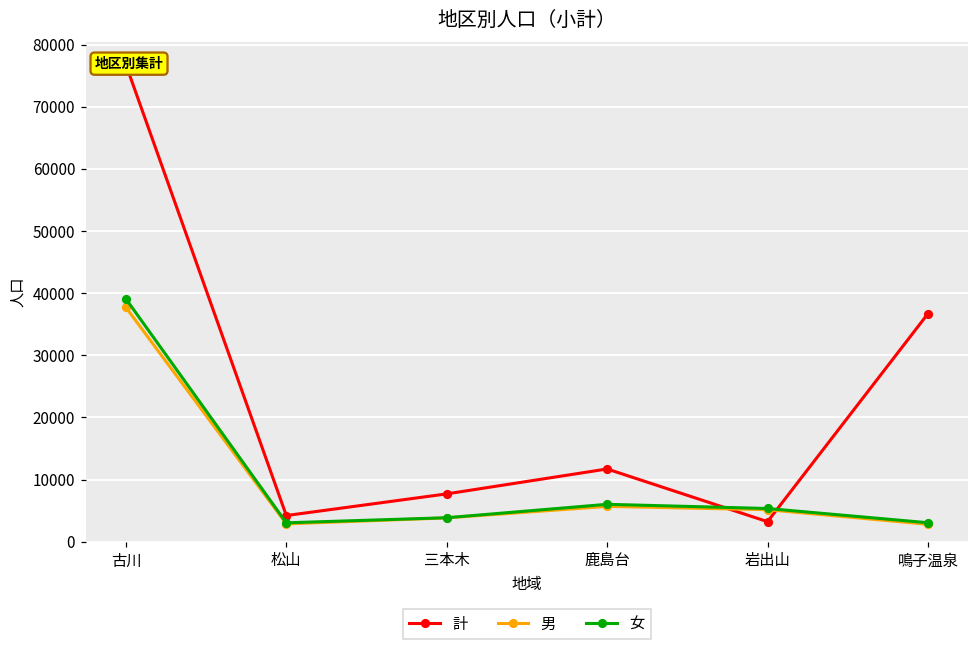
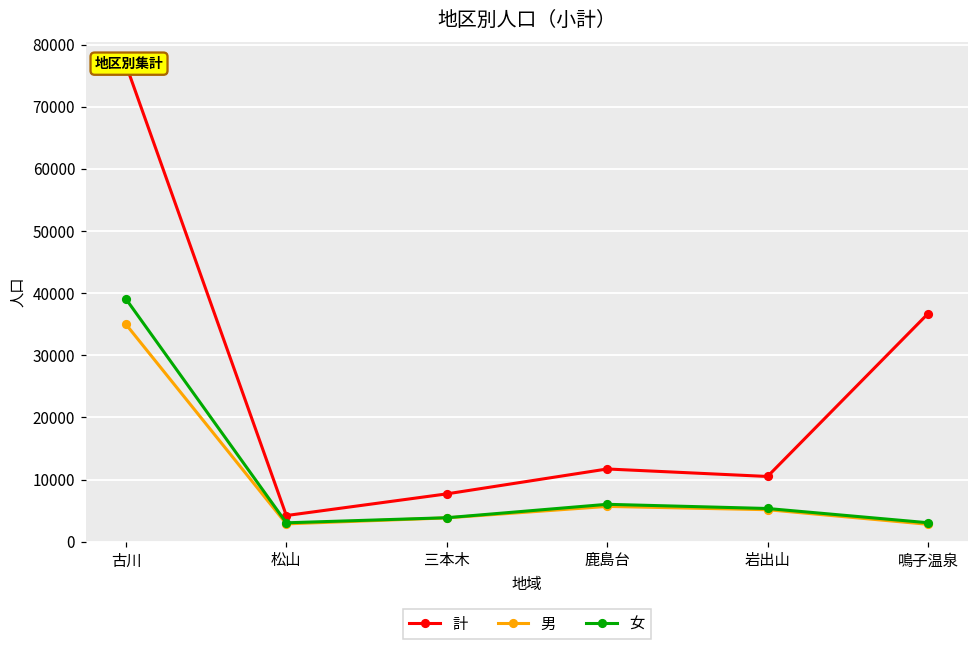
  {
    "計": {
      "松山": 4000,
      "三本木": 8000,
      "鹿島台": 12000,
-     "岩出山": 3000,
+     "岩出山": 11000,
      "鳴子温泉": 37000
    },
    "男": {
-     "古川": 38000
+     "古川": 35000
    },
    "女": {
      "古川": 39000
    }
  }
